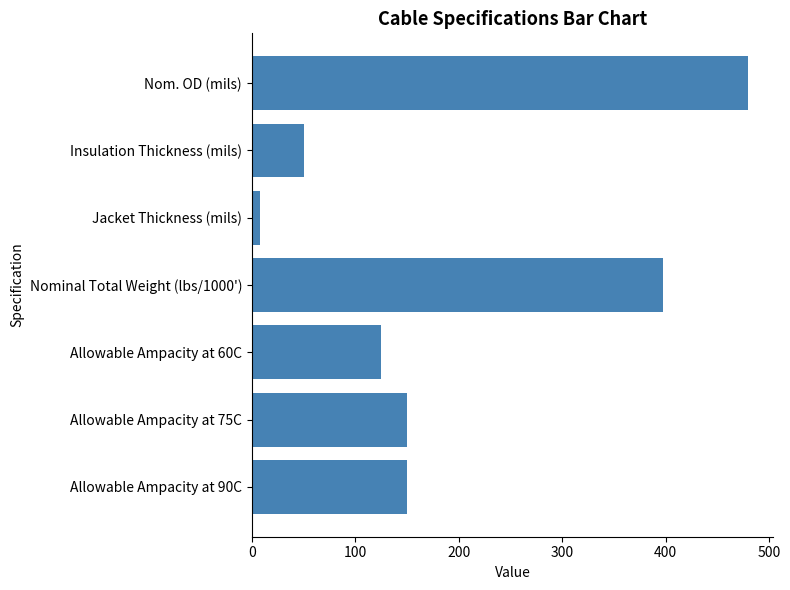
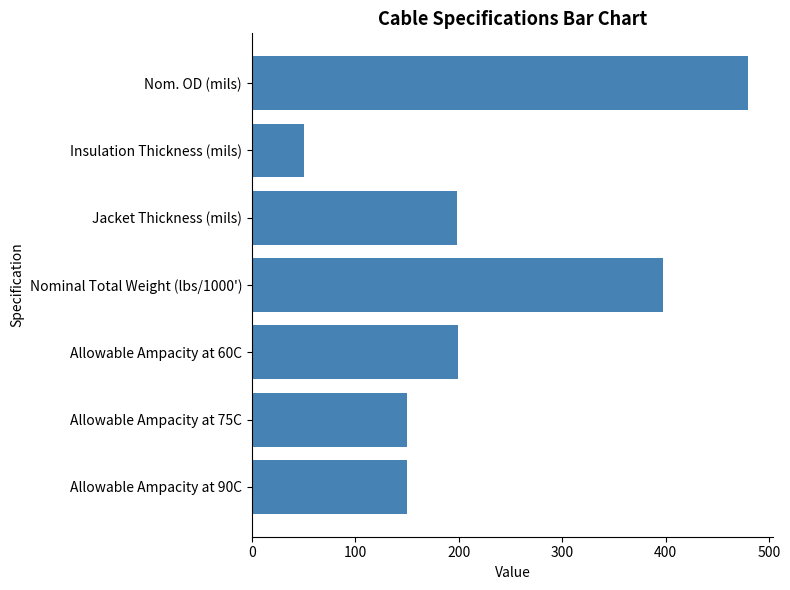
  {
    "Nom. OD (mils)": 480,
    "Insulation Thickness (mils)": 50,
-   "Jacket Thickness (mils)": 8,
+   "Jacket Thickness (mils)": 198,
    "Nominal Total Weight (lbs/1000')": 397,
-   "Allowable Ampacity at 60C": 125,
+   "Allowable Ampacity at 60C": 199,
    "Allowable Ampacity at 75C": 150,
    "Allowable Ampacity at 90C": 150
  }
